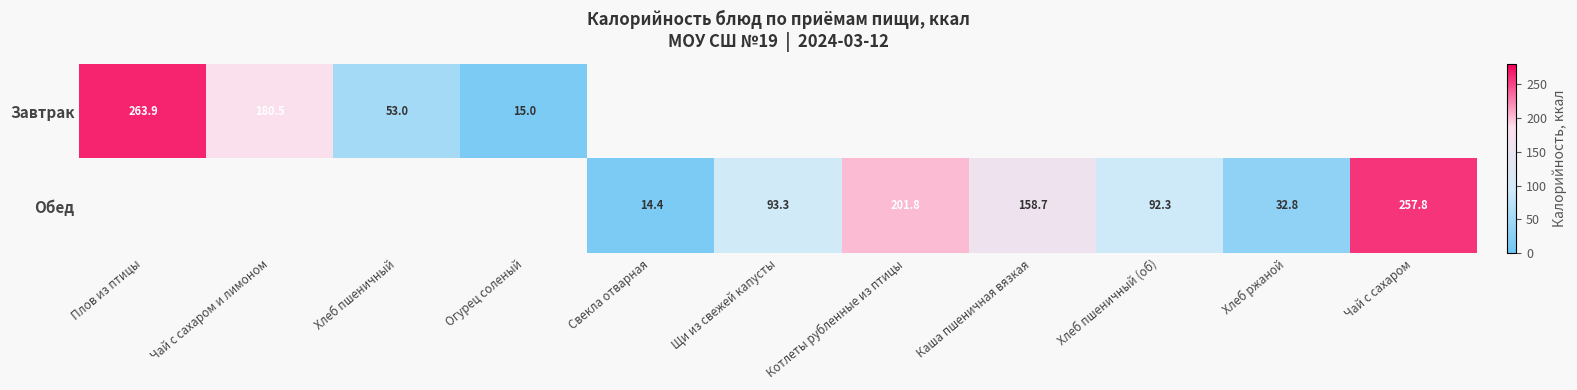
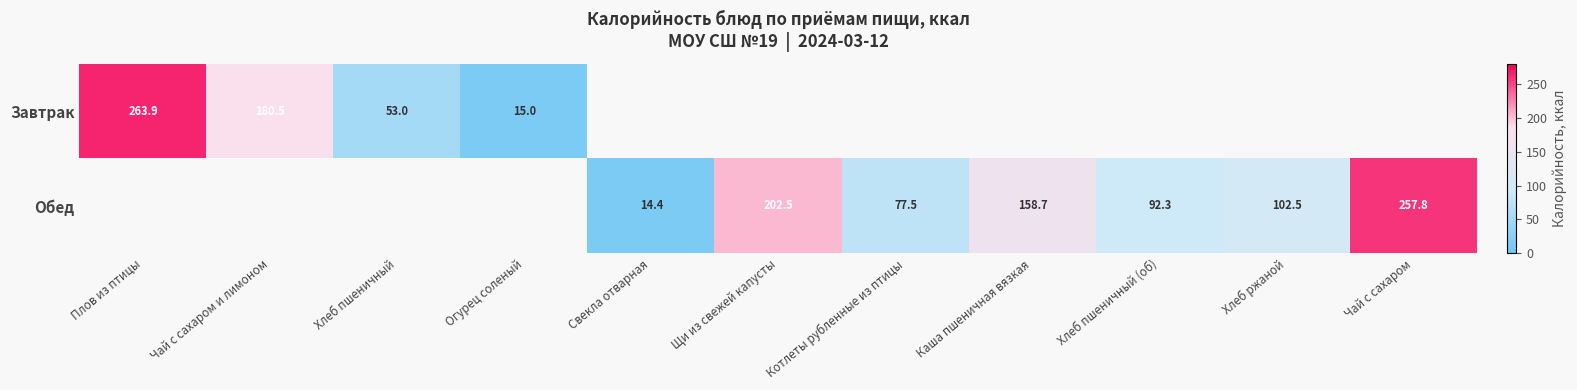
  {
    "Завтрак": {
      "Плов из птицы": 263.9,
      "Хлеб пшеничный": 53.0,
      "Огурец соленый": 15.0
    },
    "Обед": {
      "Свекла отварная": 14.4,
-     "Щи из свежей капусты": 93.3,
-     "Котлеты рубленные из птицы": 201.8,
+     "Щи из свежей капусты": 202.5,
+     "Котлеты рубленные из птицы": 77.5,
      "Каша пшеничная вязкая": 158.7,
      "Хлеб пшеничный (об)": 92.3,
-     "Хлеб ржаной": 32.8,
+     "Хлеб ржаной": 102.5,
      "Чай с сахаром": 257.8
    }
  }
